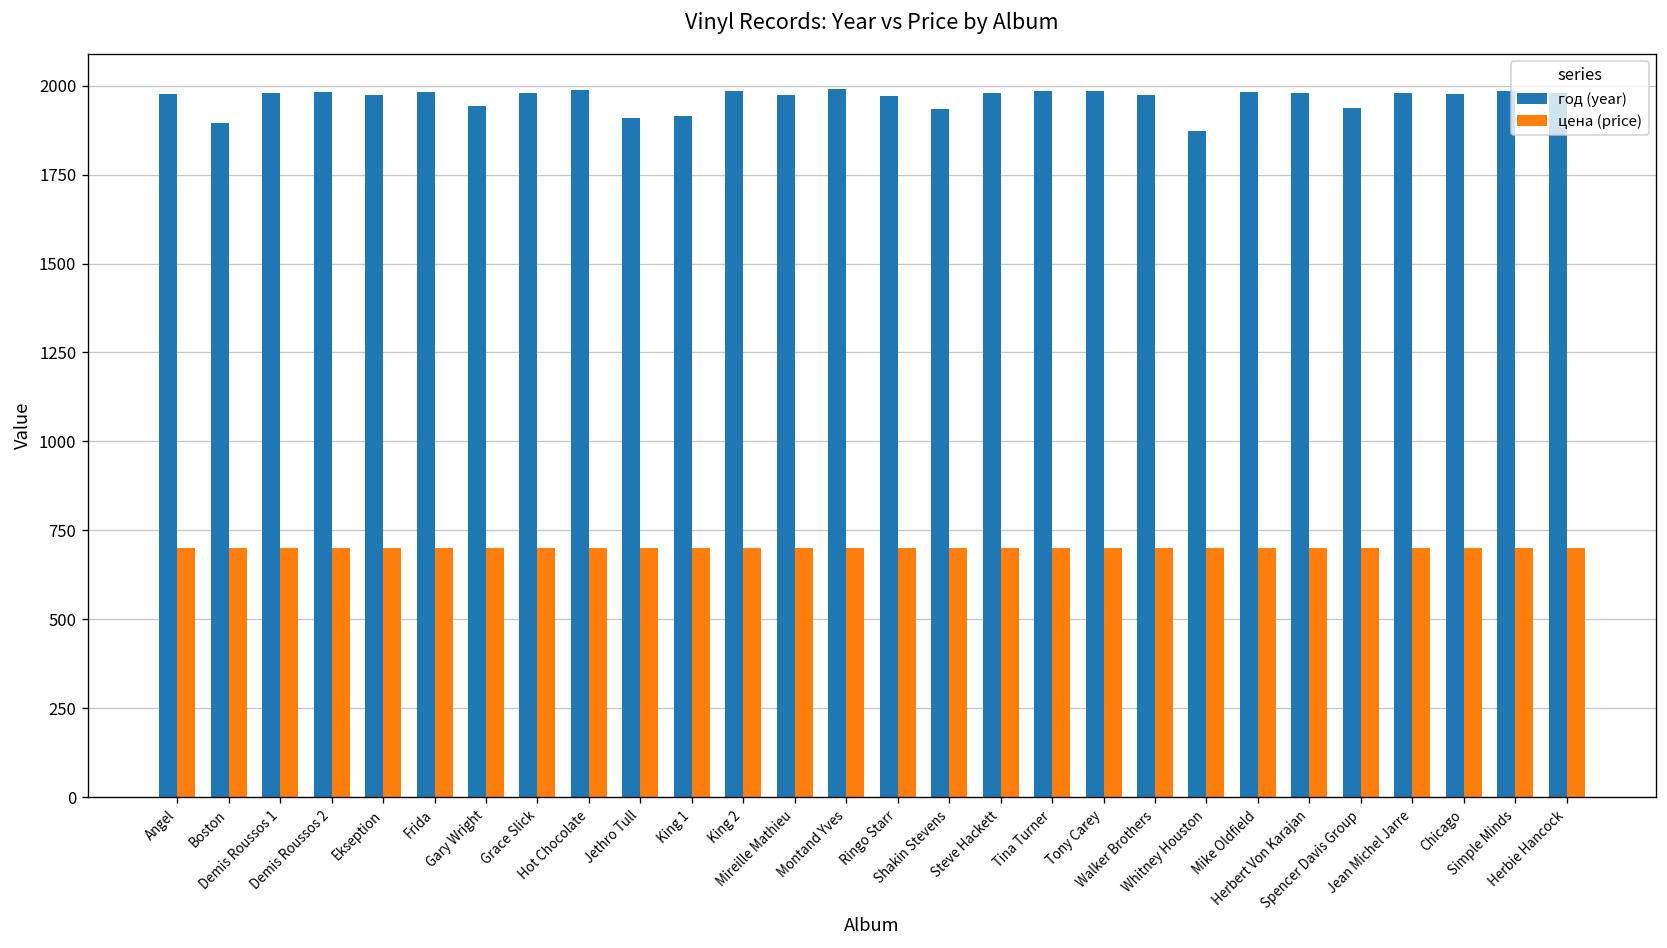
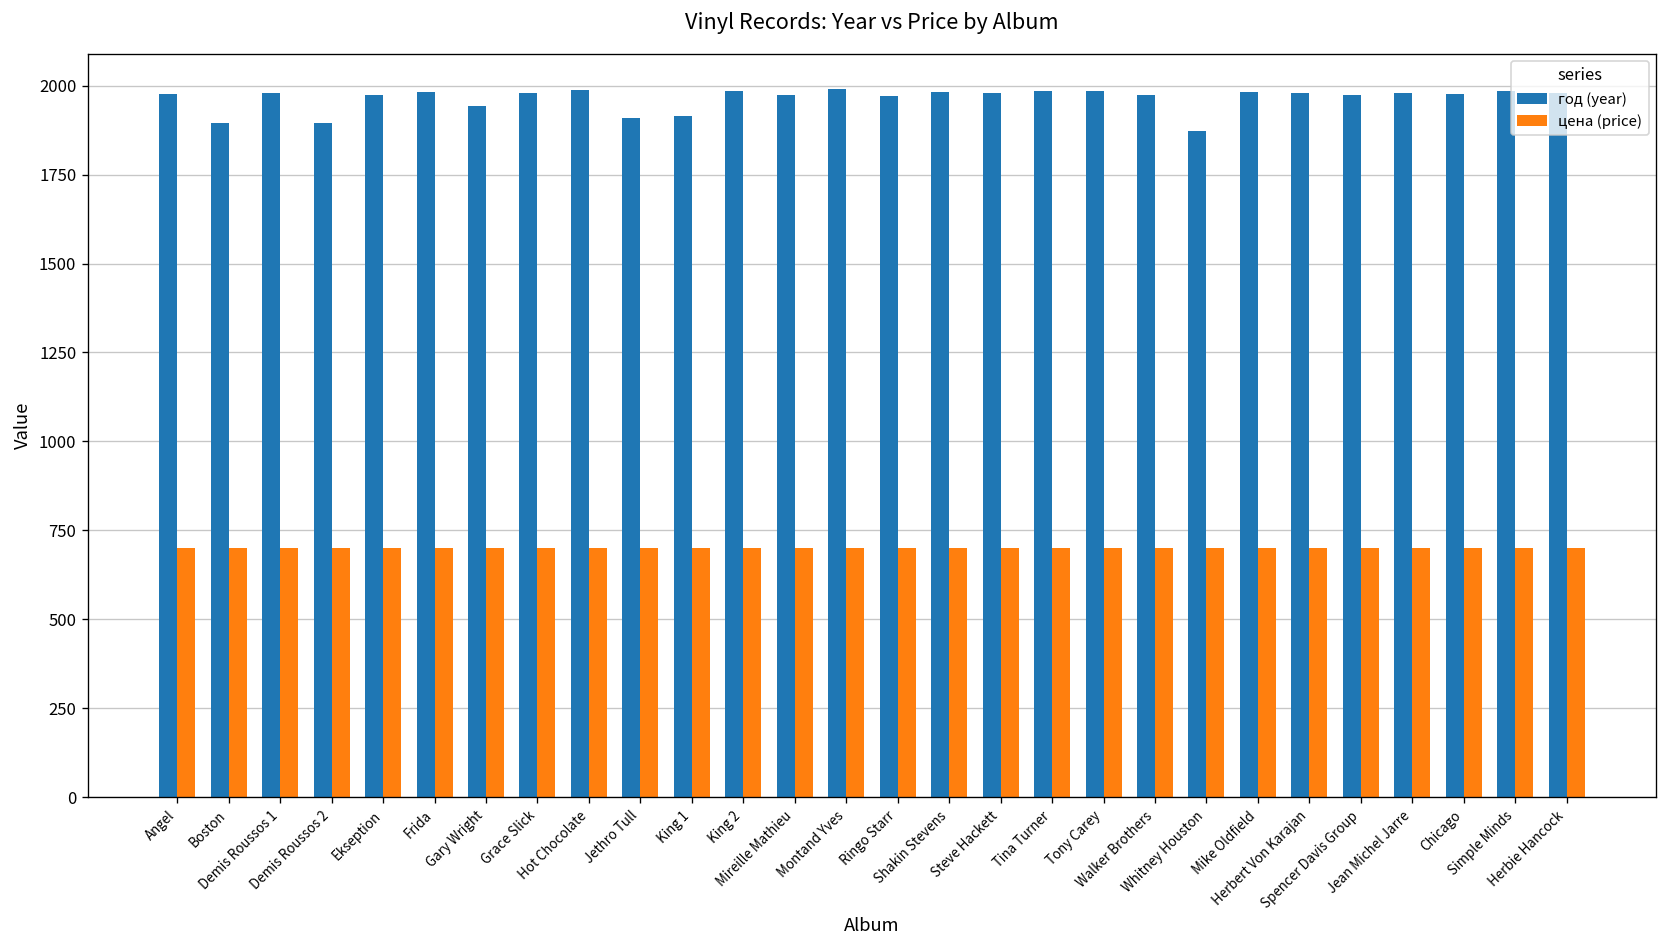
  {
    "год (year)": {
      "Angel": 1980,
      "Boston": 1900,
      "Demis Roussos 1": 1980,
-     "Demis Roussos 2": 1980,
+     "Demis Roussos 2": 1890,
      "Ekseption": 1970,
      "Frida": 1980,
      "Gary Wright": 1940,
      "Grace Slick": 1980,
      "Hot Chocolate": 1990,
      "Jethro Tull": 1910,
      "King 1": 1920,
      "King 2": 1990,
      "Mireille Mathieu": 1970,
      "Montand Yves": 1990,
      "Ringo Starr": 1970,
-     "Shakin Stevens": 1930,
+     "Shakin Stevens": 1980,
      "Steve Hackett": 1980,
      "Tina Turner": 1990,
      "Tony Carey": 1990,
      "Walker Brothers": 1980,
      "Whitney Houston": 1870,
      "Mike Oldfield": 1980,
      "Herbert Von Karajan": 1980,
-     "Spencer Davis Group": 1940,
+     "Spencer Davis Group": 1970,
      "Jean Michel Jarre": 1980,
      "Chicago": 1980,
      "Simple Minds": 1990
    },
    "цена (price)": {
      "Angel": 700,
      "Boston": 700,
      "Demis Roussos 1": 700,
      "Demis Roussos 2": 700,
      "Ekseption": 700,
      "Frida": 700,
      "Gary Wright": 700,
      "Grace Slick": 700,
      "Hot Chocolate": 700,
      "Jethro Tull": 700,
      "King 1": 700,
      "King 2": 700,
      "Mireille Mathieu": 700,
      "Montand Yves": 700,
      "Ringo Starr": 700,
      "Shakin Stevens": 700,
      "Steve Hackett": 700,
      "Tina Turner": 700,
      "Tony Carey": 700,
      "Walker Brothers": 700,
      "Whitney Houston": 700,
      "Mike Oldfield": 700,
      "Herbert Von Karajan": 700,
      "Spencer Davis Group": 700,
      "Jean Michel Jarre": 700,
      "Chicago": 700,
      "Simple Minds": 700,
      "Herbie Hancock": 700
    }
  }
